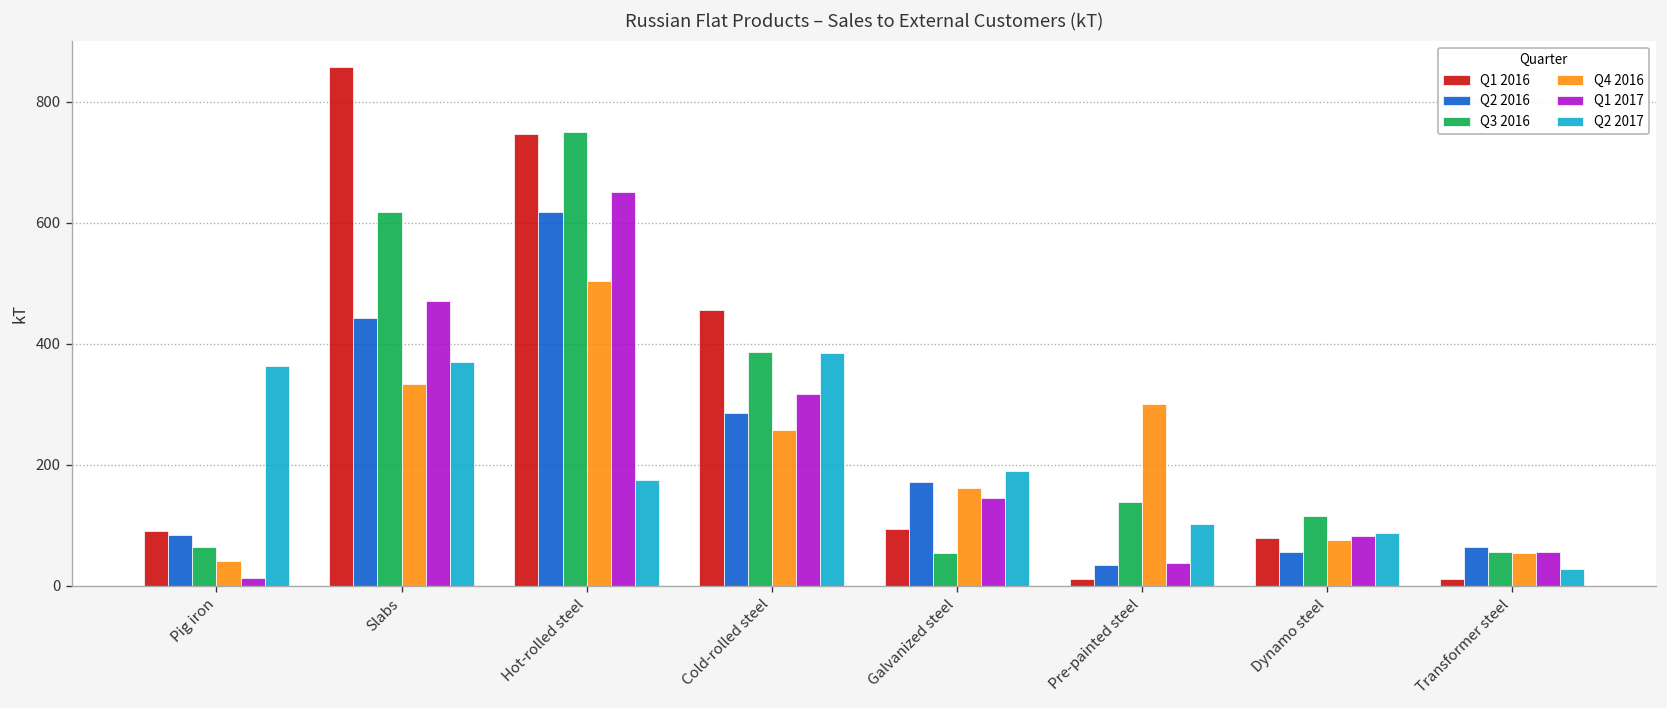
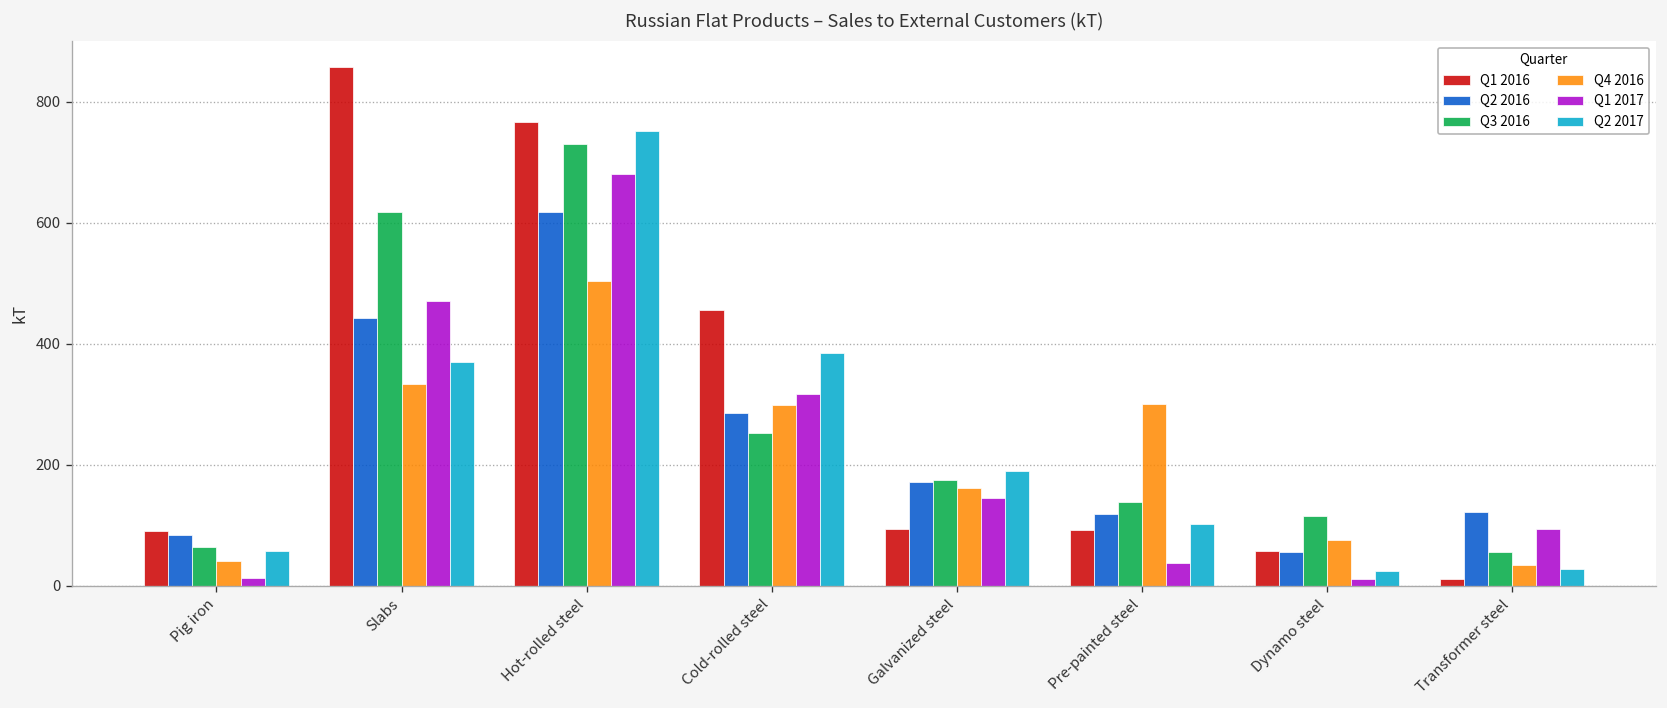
  {
    "Q1 2016": {
      "Pig iron": 90,
      "Slabs": 860,
-     "Hot-rolled steel": 750,
+     "Hot-rolled steel": 770,
      "Cold-rolled steel": 460,
      "Galvanized steel": 90,
-     "Pre-painted steel": 10,
-     "Dynamo steel": 80,
+     "Pre-painted steel": 90,
+     "Dynamo steel": 60,
      "Transformer steel": 10
    },
    "Q2 2016": {
      "Pig iron": 80,
      "Slabs": 440,
      "Hot-rolled steel": 620,
      "Cold-rolled steel": 290,
      "Galvanized steel": 170,
-     "Pre-painted steel": 30,
+     "Pre-painted steel": 120,
      "Dynamo steel": 60,
-     "Transformer steel": 60
+     "Transformer steel": 120
    },
    "Q3 2016": {
      "Pig iron": 60,
      "Slabs": 620,
-     "Hot-rolled steel": 750,
-     "Cold-rolled steel": 390,
-     "Galvanized steel": 50,
+     "Hot-rolled steel": 730,
+     "Cold-rolled steel": 250,
+     "Galvanized steel": 170,
      "Pre-painted steel": 140,
      "Dynamo steel": 120,
      "Transformer steel": 60
    },
    "Q4 2016": {
      "Pig iron": 40,
      "Slabs": 330,
      "Hot-rolled steel": 500,
-     "Cold-rolled steel": 260,
+     "Cold-rolled steel": 300,
      "Galvanized steel": 160,
      "Pre-painted steel": 300,
      "Dynamo steel": 70,
-     "Transformer steel": 50
+     "Transformer steel": 30
    },
    "Q1 2017": {
      "Pig iron": 10,
      "Slabs": 470,
-     "Hot-rolled steel": 650,
+     "Hot-rolled steel": 680,
      "Cold-rolled steel": 320,
      "Galvanized steel": 140,
      "Pre-painted steel": 40,
-     "Dynamo steel": 80,
-     "Transformer steel": 60
+     "Dynamo steel": 10,
+     "Transformer steel": 90
    },
    "Q2 2017": {
-     "Pig iron": 360,
+     "Pig iron": 60,
      "Slabs": 370,
-     "Hot-rolled steel": 180,
+     "Hot-rolled steel": 750,
      "Cold-rolled steel": 380,
      "Galvanized steel": 190,
      "Pre-painted steel": 100,
-     "Dynamo steel": 90,
+     "Dynamo steel": 20,
      "Transformer steel": 30
    }
  }
